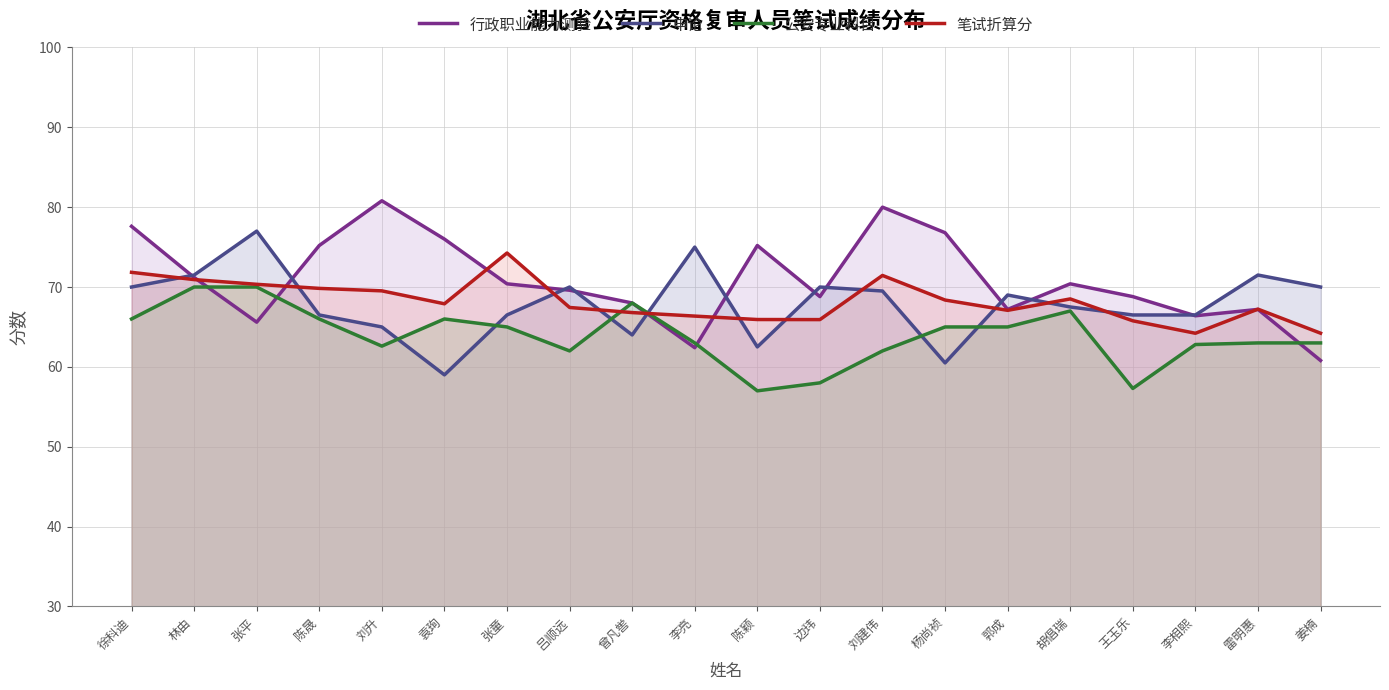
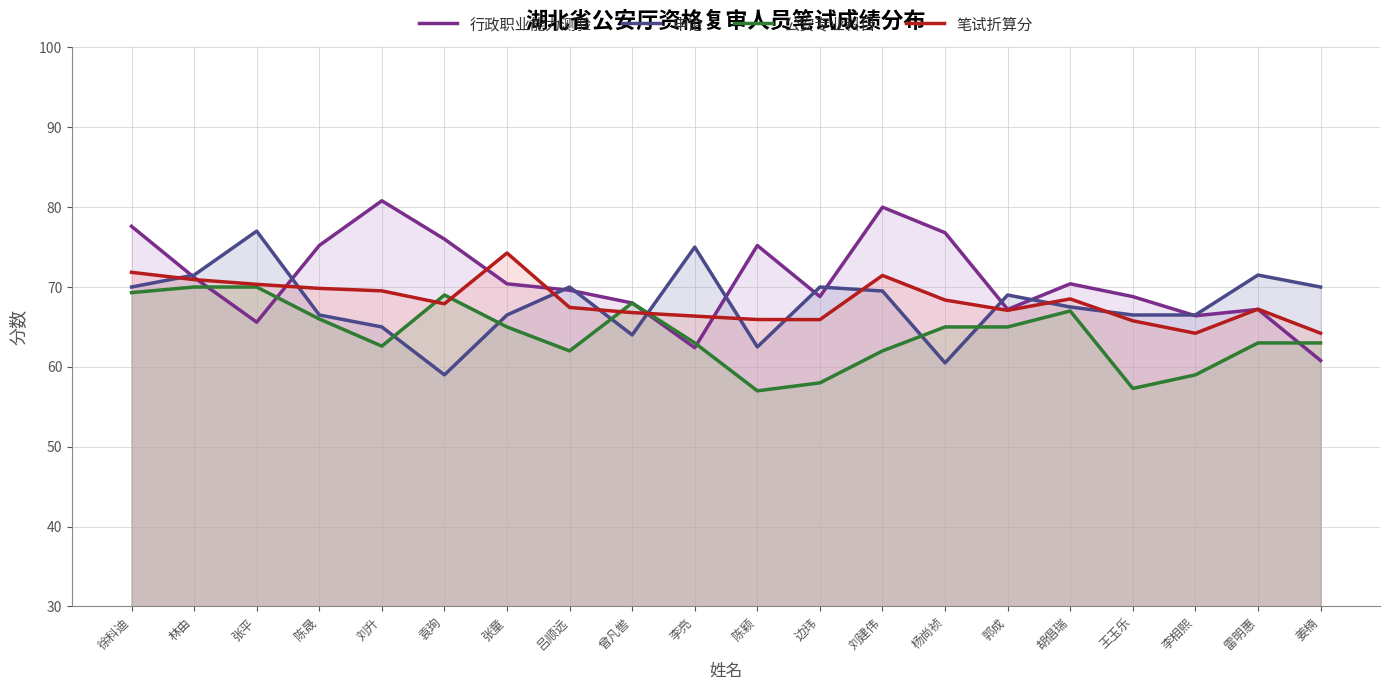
  {
    "公安专业科目": {
-     "徐科迪": 66,
+     "徐科迪": 69,
      "林由": 70,
      "张平": 70,
      "陈晟": 66,
      "刘升": 63,
-     "袁珣": 66,
+     "袁珣": 69,
      "张童": 65,
      "吕顺远": 62,
      "李亮": 63,
      "陈颖": 57,
      "边玮": 58,
      "刘建伟": 62,
      "杨尚祯": 65,
      "郭成": 65,
      "胡倡瑞": 67,
      "王玉乐": 57,
-     "李相熙": 63,
+     "李相熙": 59,
      "雷明惠": 63,
      "姜楠": 63
    },
    "笔试折算分": {
      "徐科迪": 72,
      "张平": 70,
      "陈晟": 70,
      "刘升": 70,
      "袁珣": 68,
      "张童": 74,
      "吕顺远": 67,
      "曾凡喾": 67,
      "李亮": 66,
      "陈颖": 66,
      "边玮": 66,
      "刘建伟": 71,
      "杨尚祯": 68,
      "胡倡瑞": 69,
      "王玉乐": 66,
      "李相熙": 64,
      "姜楠": 64
    }
  }
